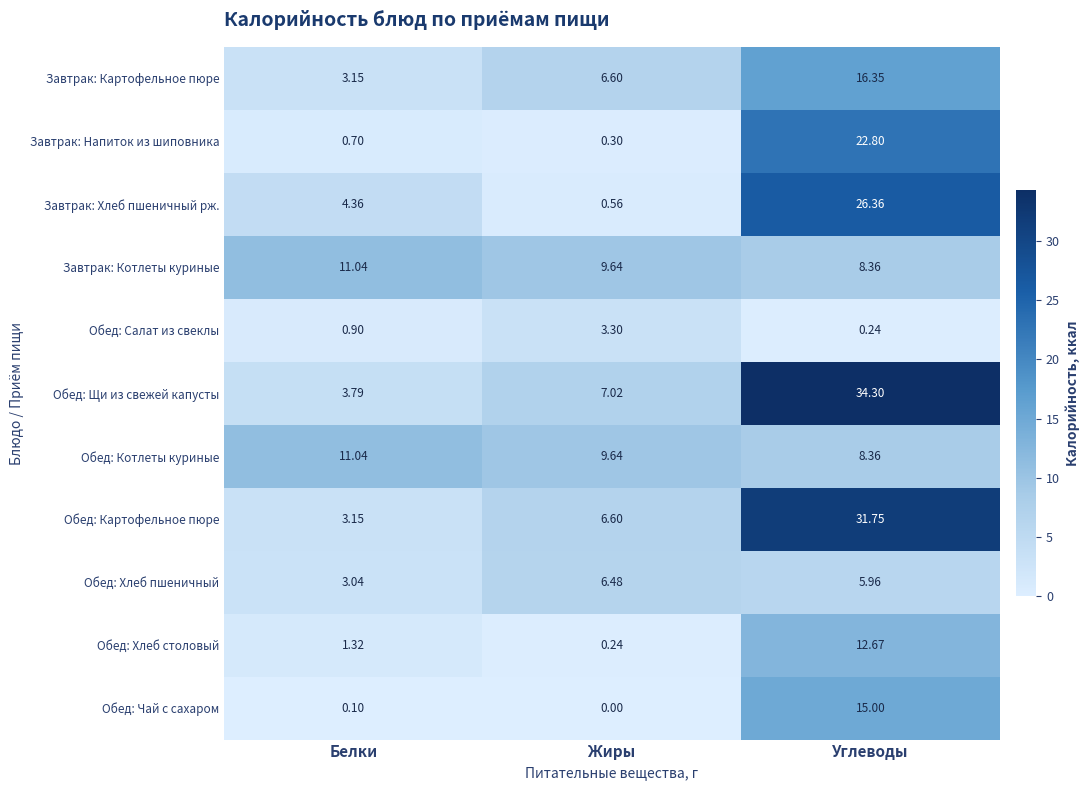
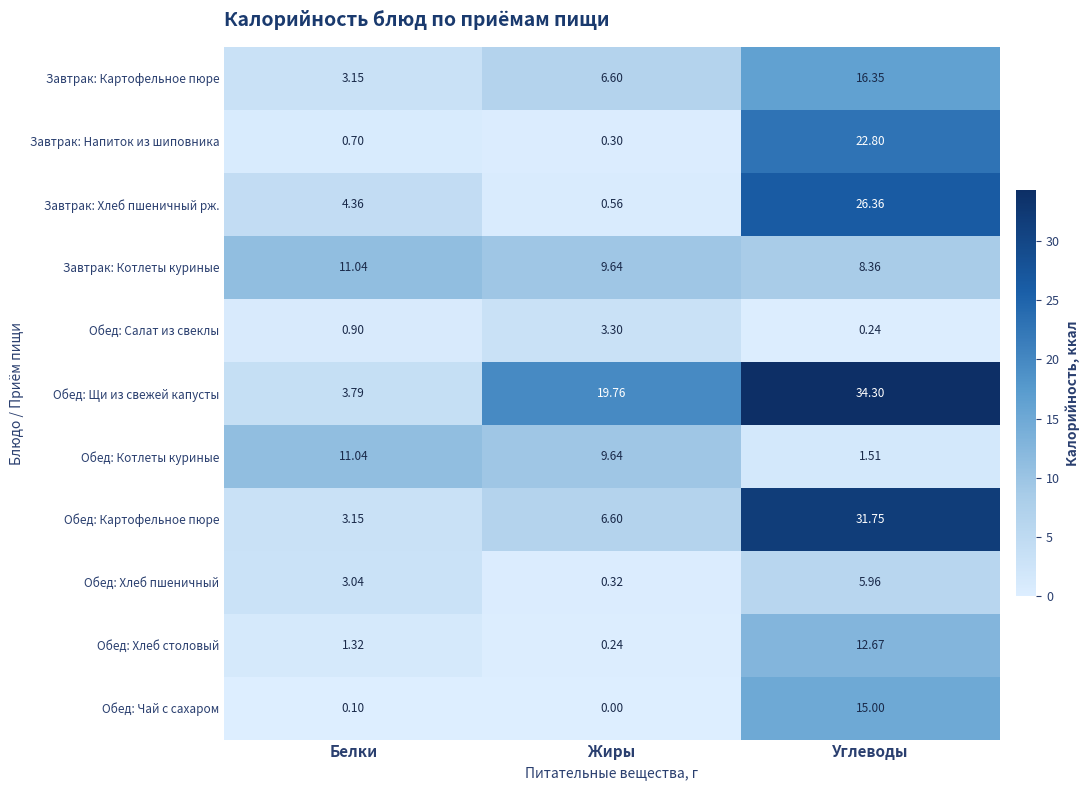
  {
    "Завтрак: Картофельное пюре": {
      "Белки": 3.15,
      "Жиры": 6.60,
      "Углеводы": 16.35
    },
    "Завтрак: Напиток из шиповника": {
      "Белки": 0.70,
      "Жиры": 0.30,
      "Углеводы": 22.80
    },
    "Завтрак: Хлеб пшеничный рж.": {
      "Белки": 4.36,
      "Жиры": 0.56,
      "Углеводы": 26.36
    },
    "Завтрак: Котлеты куриные": {
      "Белки": 11.04,
      "Жиры": 9.64,
      "Углеводы": 8.36
    },
    "Обед: Салат из свеклы": {
      "Белки": 0.90,
      "Жиры": 3.30,
      "Углеводы": 0.24
    },
    "Обед: Щи из свежей капусты": {
      "Белки": 3.79,
-     "Жиры": 7.02,
+     "Жиры": 19.76,
      "Углеводы": 34.30
    },
    "Обед: Котлеты куриные": {
      "Белки": 11.04,
      "Жиры": 9.64,
-     "Углеводы": 8.36
+     "Углеводы": 1.51
    },
    "Обед: Картофельное пюре": {
      "Белки": 3.15,
      "Жиры": 6.60,
      "Углеводы": 31.75
    },
    "Обед: Хлеб пшеничный": {
      "Белки": 3.04,
-     "Жиры": 6.48,
+     "Жиры": 0.32,
      "Углеводы": 5.96
    },
    "Обед: Хлеб столовый": {
      "Белки": 1.32,
      "Жиры": 0.24,
      "Углеводы": 12.67
    },
    "Обед: Чай с сахаром": {
      "Белки": 0.10,
      "Жиры": 0.00,
      "Углеводы": 15.00
    }
  }
